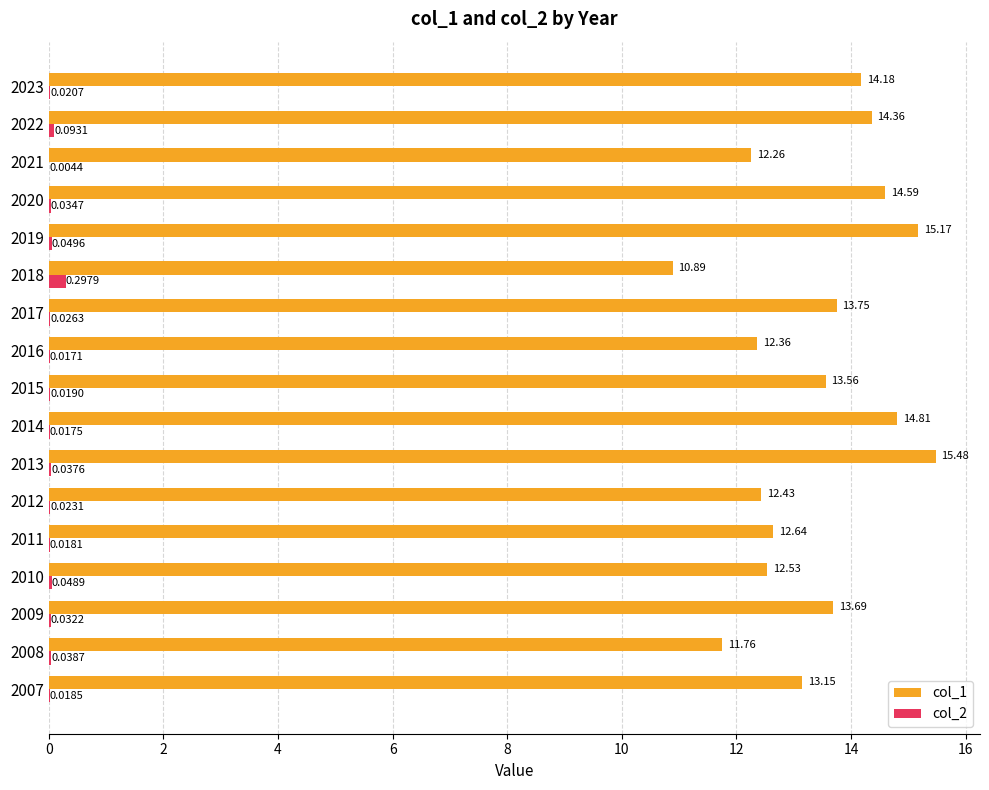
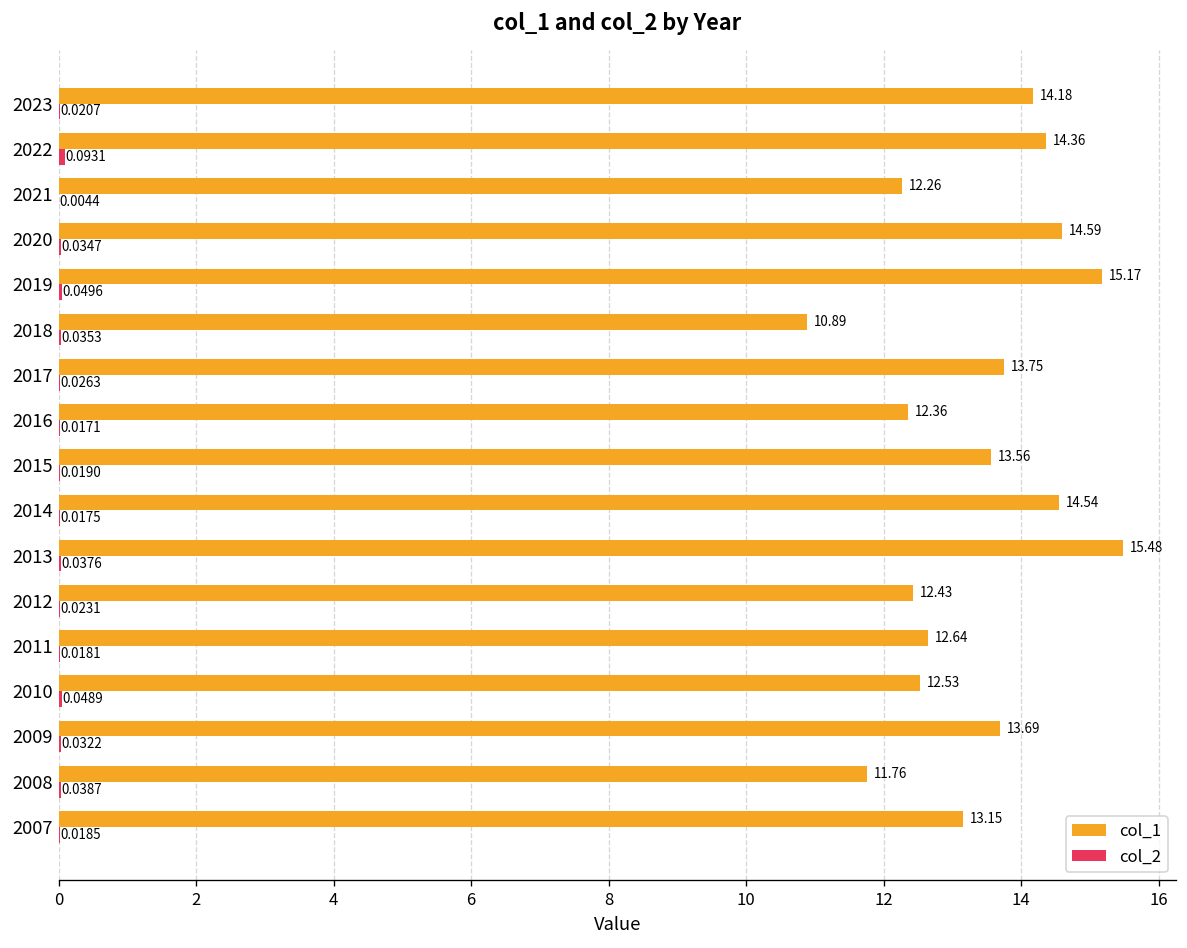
  {
    "col_1": {
      "2023": 14.18,
      "2022": 14.36,
      "2021": 12.26,
      "2020": 14.59,
      "2019": 15.17,
      "2018": 10.89,
      "2017": 13.75,
      "2016": 12.36,
      "2015": 13.56,
-     "2014": 14.81,
+     "2014": 14.54,
      "2013": 15.48,
      "2012": 12.43,
      "2011": 12.64,
      "2010": 12.53,
      "2009": 13.69,
      "2008": 11.76,
      "2007": 13.15
    },
    "col_2": {
      "2023": 0.0207,
      "2022": 0.0931,
      "2021": 0.0044,
      "2020": 0.0347,
      "2019": 0.0496,
-     "2018": 0.2979,
+     "2018": 0.0353,
      "2017": 0.0263,
      "2016": 0.0171,
      "2015": 0.0190,
      "2014": 0.0175,
      "2013": 0.0376,
      "2012": 0.0231,
      "2011": 0.0181,
      "2010": 0.0489,
      "2009": 0.0322,
      "2008": 0.0387,
      "2007": 0.0185
    }
  }
